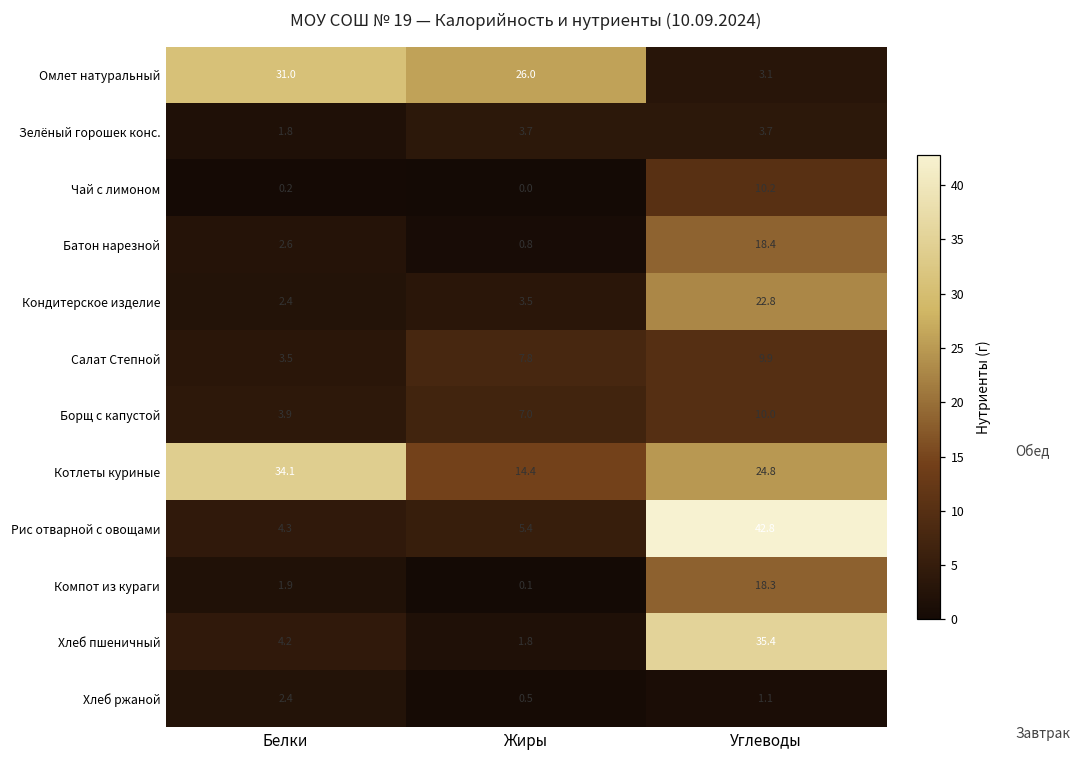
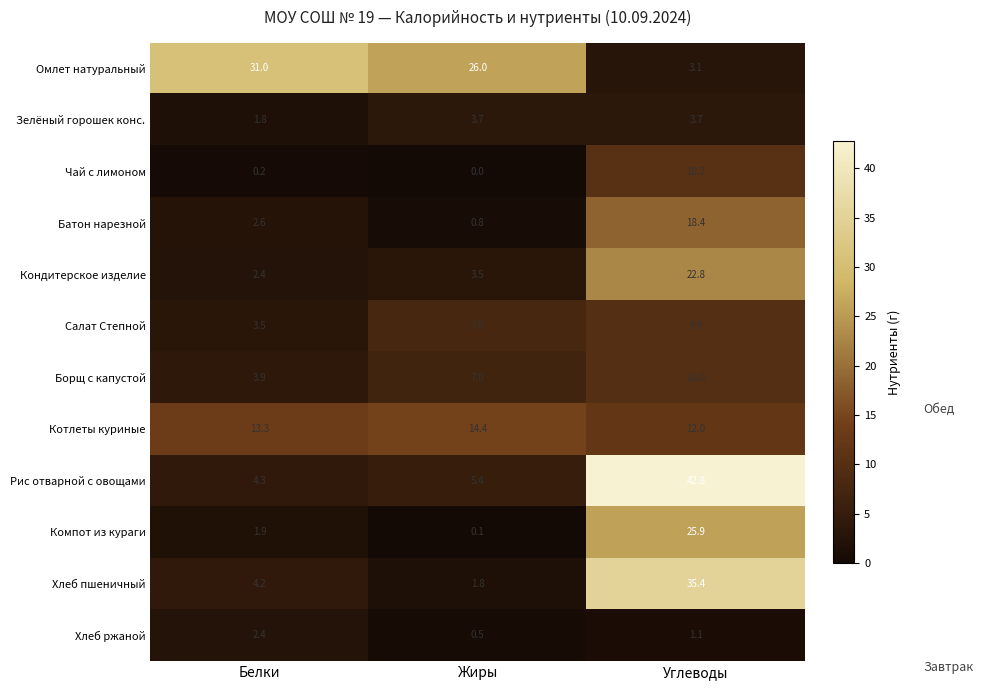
  {
    "Омлет натуральный": {
      "Белки": 31.0,
      "Жиры": 26.0
    },
    "Батон нарезной": {
      "Углеводы": 18.4
    },
    "Кондитерское изделие": {
      "Углеводы": 22.8
    },
    "Котлеты куриные": {
-     "Белки": 34.1,
+     "Белки": 13.3,
      "Жиры": 14.4,
-     "Углеводы": 24.8
+     "Углеводы": 12.0
    },
    "Компот из кураги": {
-     "Углеводы": 18.3
+     "Углеводы": 25.9
    },
    "Хлеб пшеничный": {
      "Углеводы": 35.4
    }
  }
